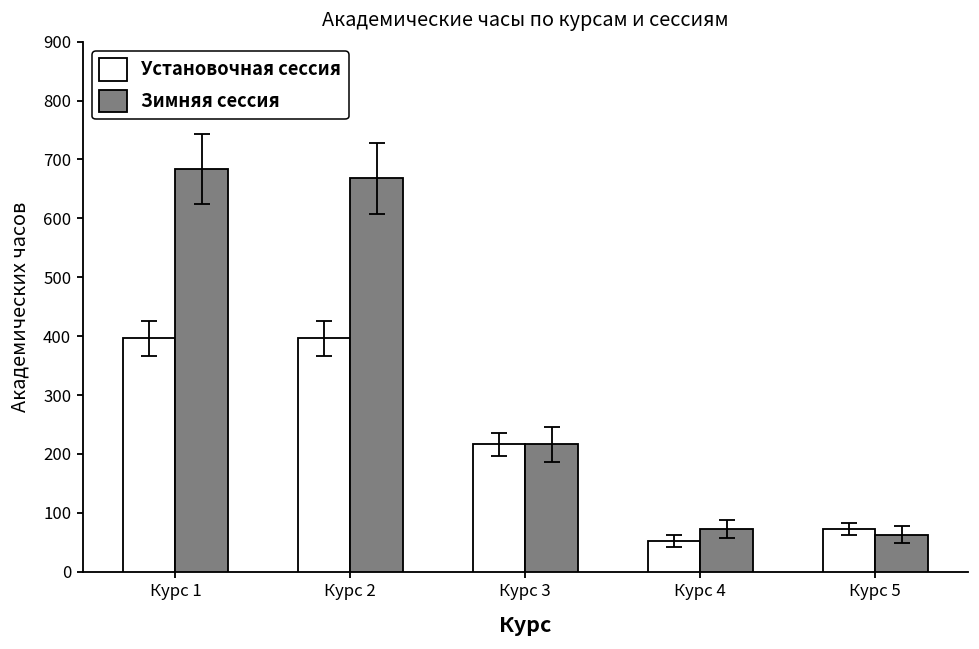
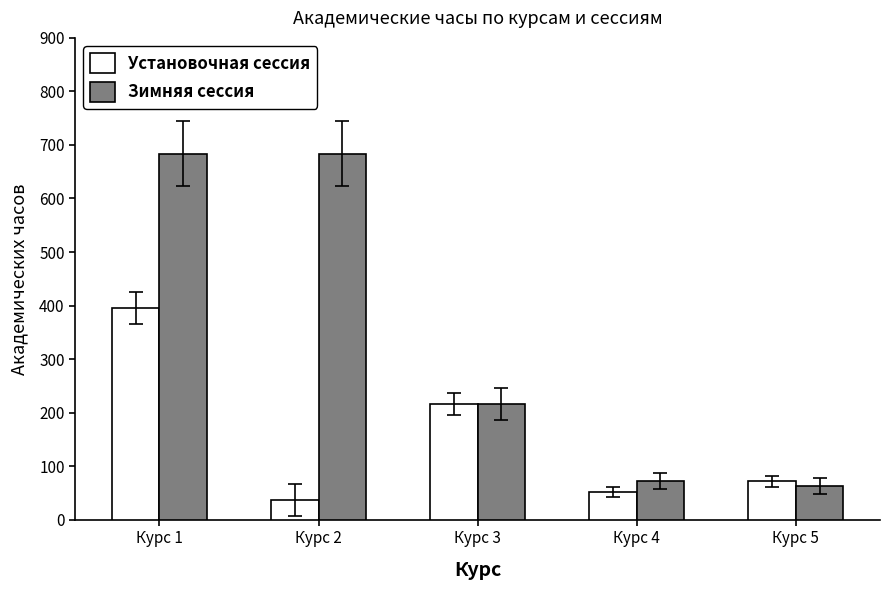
  {
    "Установочная сессия": {
      "Курс 1": 400,
-     "Курс 2": 400,
+     "Курс 2": 40,
      "Курс 3": 220,
      "Курс 4": 50,
      "Курс 5": 70
    },
    "Зимняя сессия": {
      "Курс 1": 680,
-     "Курс 2": 670,
+     "Курс 2": 680,
      "Курс 3": 220,
      "Курс 4": 70,
      "Курс 5": 60
    }
  }
